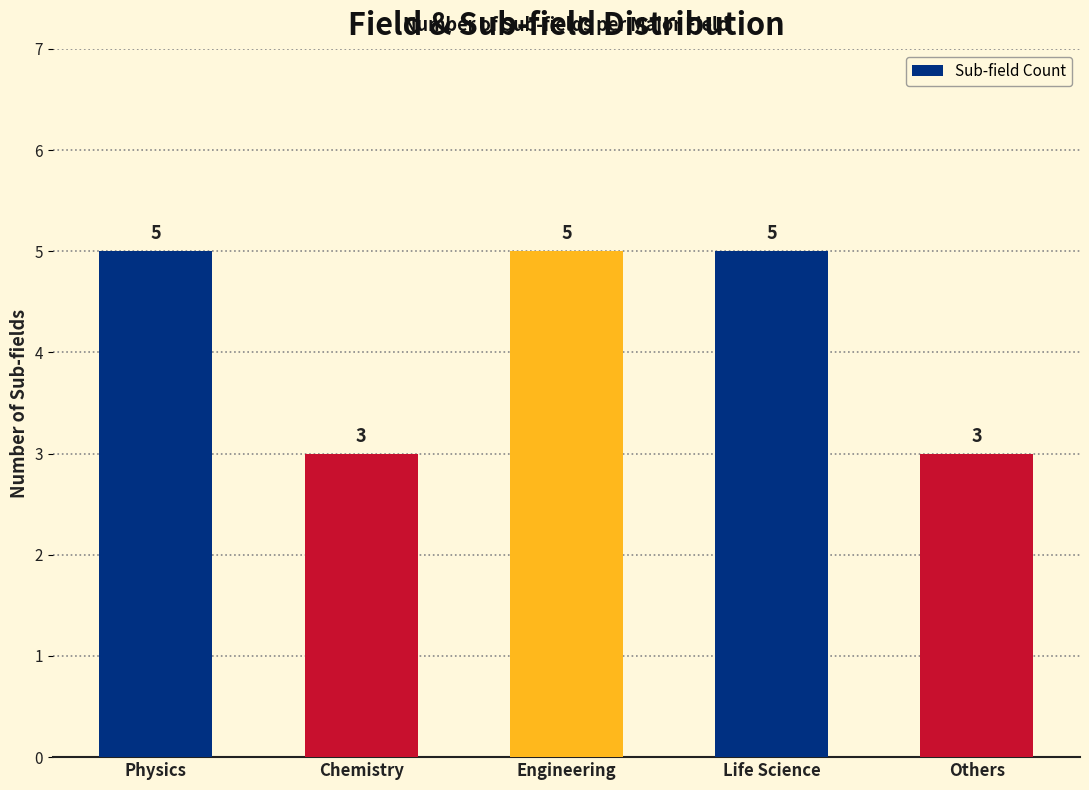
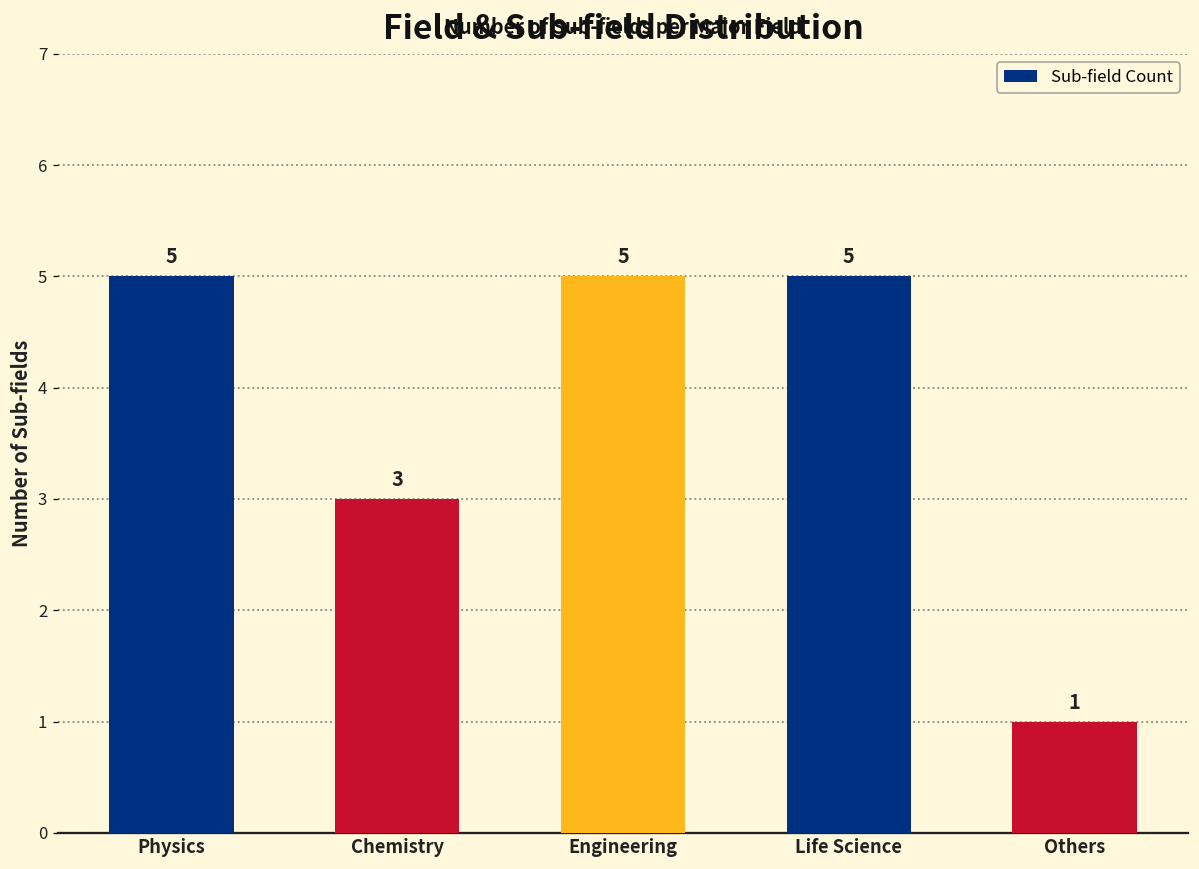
  {
    "Physics": 5,
    "Chemistry": 3,
    "Engineering": 5,
    "Life Science": 5,
-   "Others": 3
+   "Others": 1
  }
